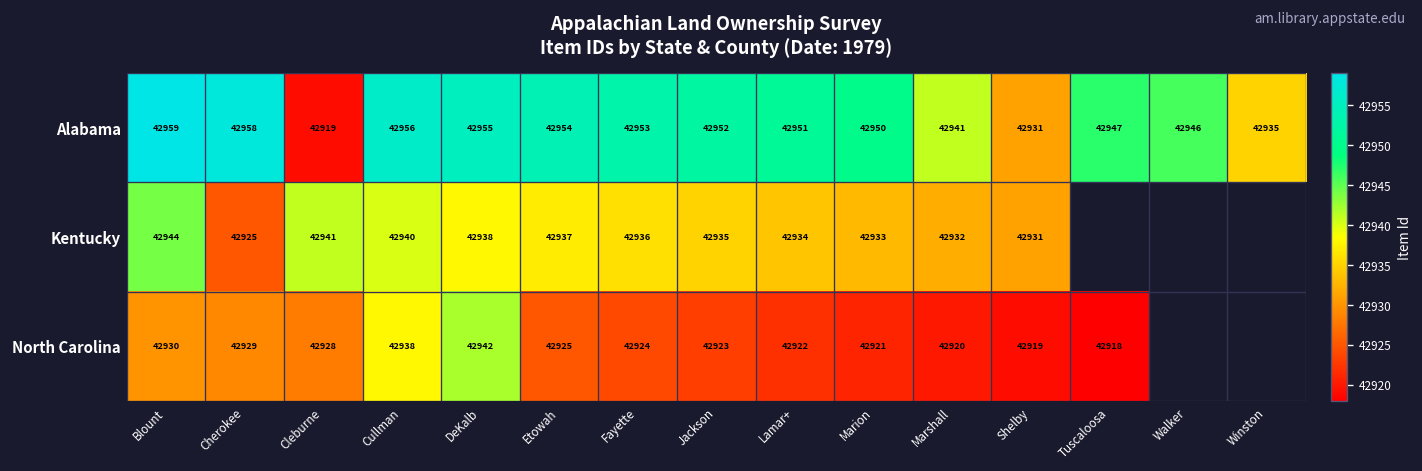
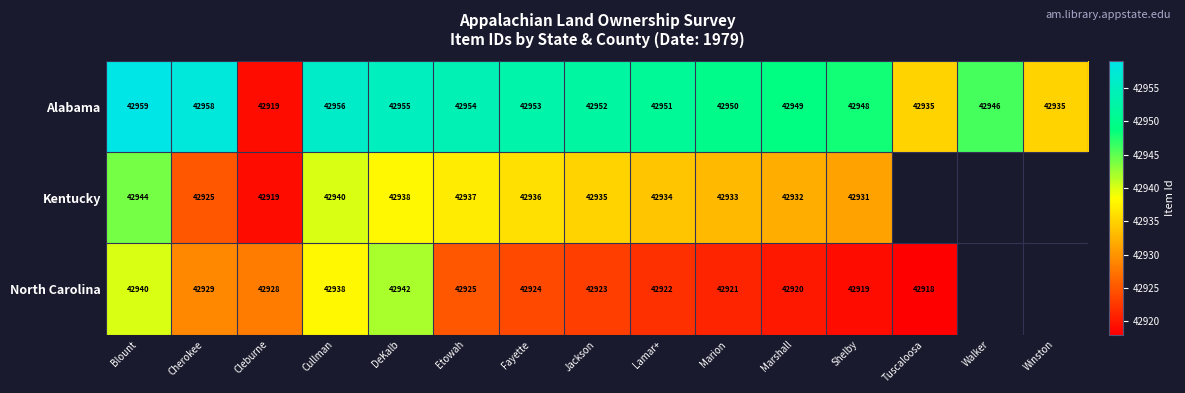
  {
    "Alabama": {
      "Blount": 42959,
      "Cherokee": 42958,
      "Cleburne": 42919,
      "Cullman": 42956,
      "DeKalb": 42955,
      "Etowah": 42954,
      "Fayette": 42953,
      "Jackson": 42952,
      "Lamar+": 42951,
      "Marion": 42950,
-     "Marshall": 42941,
-     "Shelby": 42931,
-     "Tuscaloosa": 42947,
+     "Marshall": 42949,
+     "Shelby": 42948,
+     "Tuscaloosa": 42935,
      "Walker": 42946,
      "Winston": 42935
    },
    "Kentucky": {
      "Blount": 42944,
      "Cherokee": 42925,
-     "Cleburne": 42941,
+     "Cleburne": 42919,
      "Cullman": 42940,
      "DeKalb": 42938,
      "Etowah": 42937,
      "Fayette": 42936,
      "Jackson": 42935,
      "Lamar+": 42934,
      "Marion": 42933,
      "Marshall": 42932,
      "Shelby": 42931
    },
    "North Carolina": {
-     "Blount": 42930,
+     "Blount": 42940,
      "Cherokee": 42929,
      "Cleburne": 42928,
      "Cullman": 42938,
      "DeKalb": 42942,
      "Etowah": 42925,
      "Fayette": 42924,
      "Jackson": 42923,
      "Lamar+": 42922,
      "Marion": 42921,
      "Marshall": 42920,
      "Shelby": 42919,
      "Tuscaloosa": 42918
    }
  }
